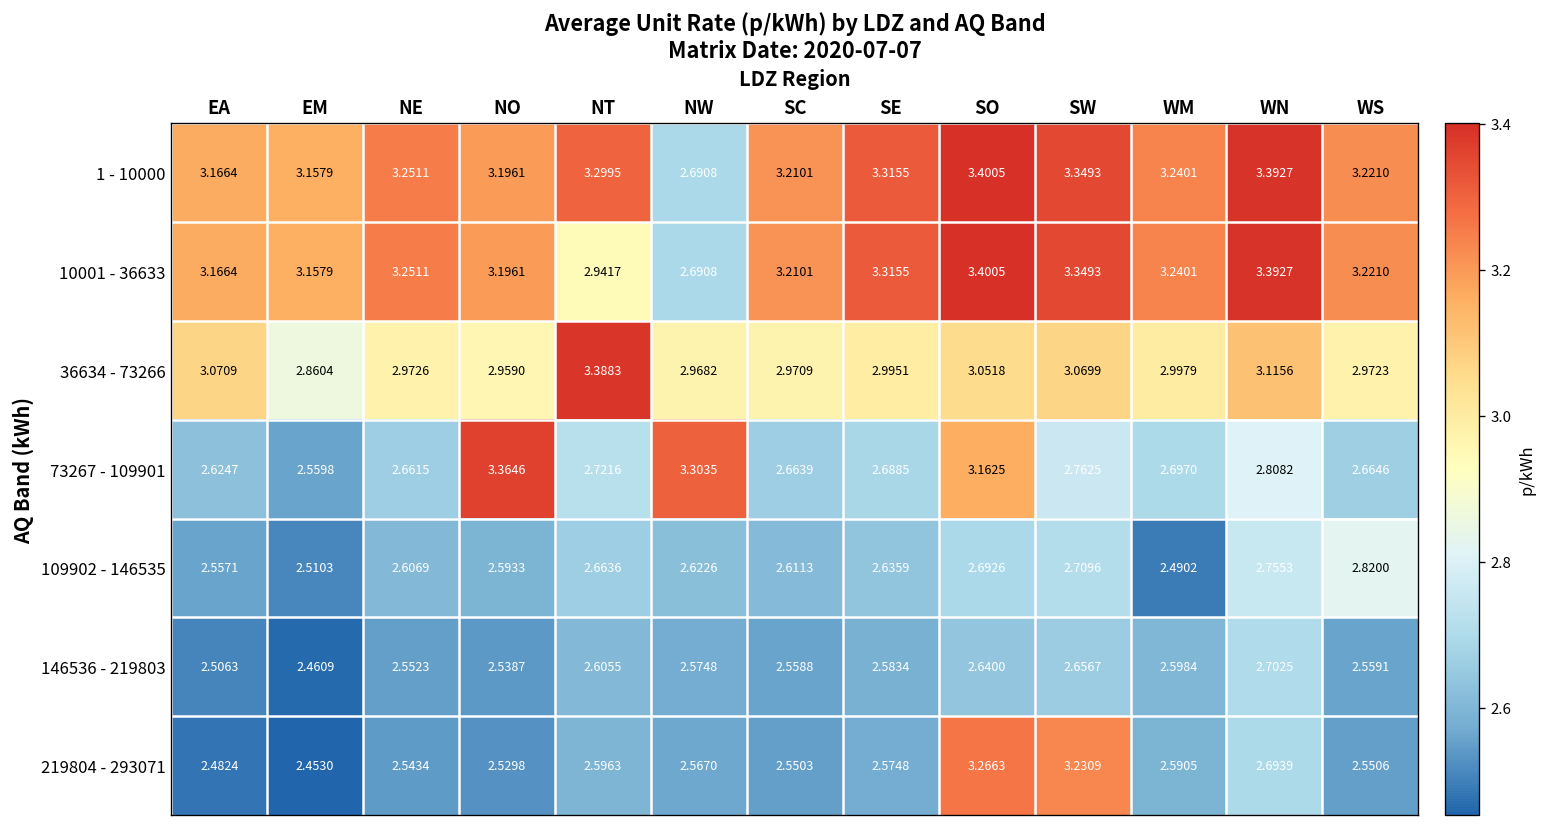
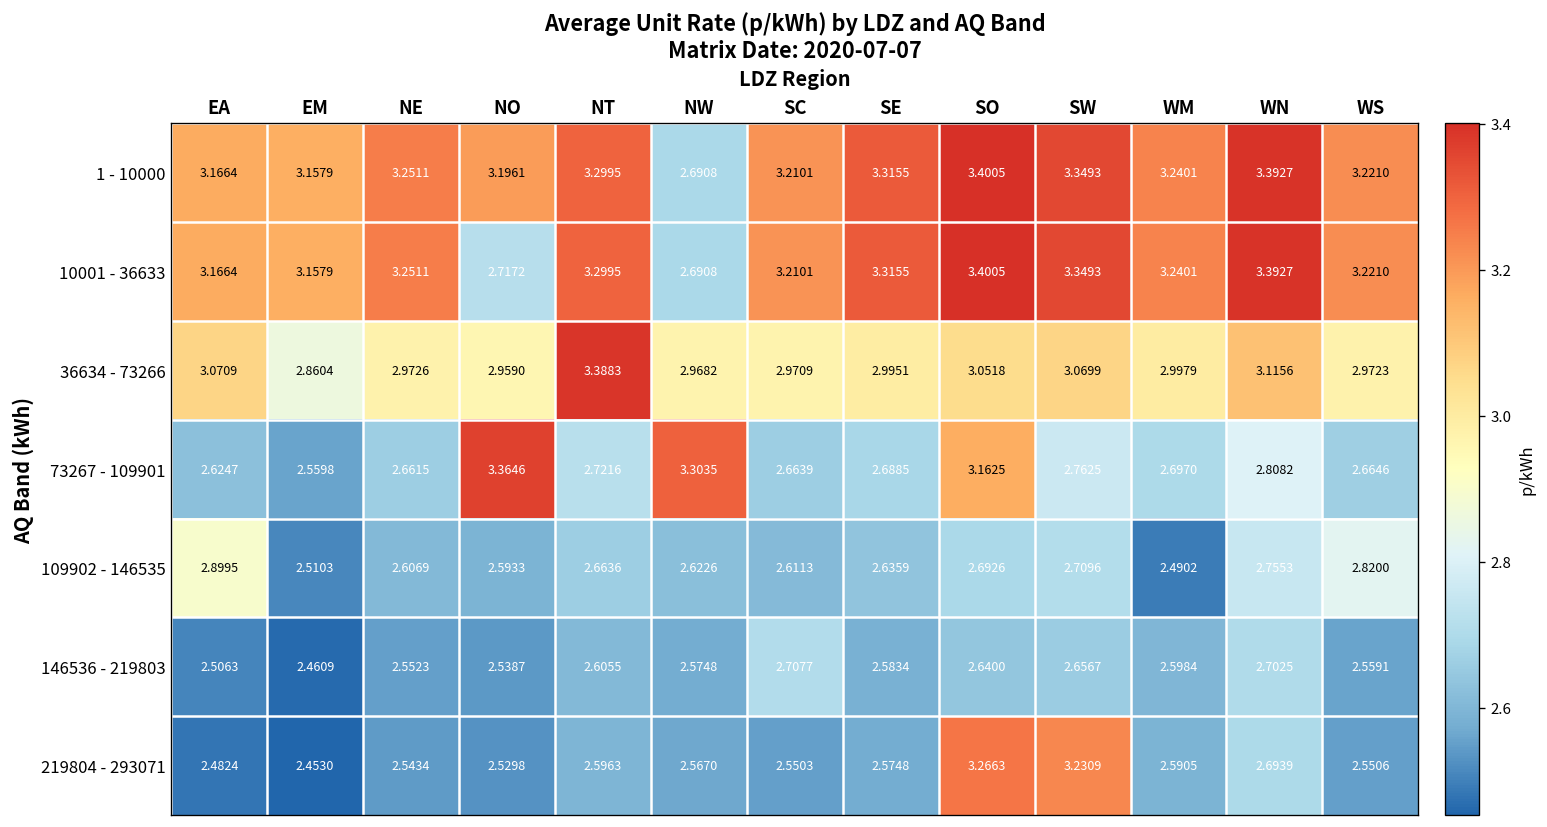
  {
    "1 - 10000": {
      "EA": 3.1664,
      "EM": 3.1579,
      "NE": 3.2511,
      "NO": 3.1961,
      "NT": 3.2995,
      "NW": 2.6908,
      "SC": 3.2101,
      "SE": 3.3155,
      "SO": 3.4005,
      "SW": 3.3493,
      "WM": 3.2401,
      "WN": 3.3927,
      "WS": 3.2210
    },
    "10001 - 36633": {
      "EA": 3.1664,
      "EM": 3.1579,
      "NE": 3.2511,
-     "NO": 3.1961,
-     "NT": 2.9417,
+     "NO": 2.7172,
+     "NT": 3.2995,
      "NW": 2.6908,
      "SC": 3.2101,
      "SE": 3.3155,
      "SO": 3.4005,
      "SW": 3.3493,
      "WM": 3.2401,
      "WN": 3.3927,
      "WS": 3.2210
    },
    "36634 - 73266": {
      "EA": 3.0709,
      "EM": 2.8604,
      "NE": 2.9726,
      "NO": 2.9590,
      "NT": 3.3883,
      "NW": 2.9682,
      "SC": 2.9709,
      "SE": 2.9951,
      "SO": 3.0518,
      "SW": 3.0699,
      "WM": 2.9979,
      "WN": 3.1156,
      "WS": 2.9723
    },
    "73267 - 109901": {
      "EA": 2.6247,
      "EM": 2.5598,
      "NE": 2.6615,
      "NO": 3.3646,
      "NT": 2.7216,
      "NW": 3.3035,
      "SC": 2.6639,
      "SE": 2.6885,
      "SO": 3.1625,
      "SW": 2.7625,
      "WM": 2.6970,
      "WN": 2.8082,
      "WS": 2.6646
    },
    "109902 - 146535": {
-     "EA": 2.5571,
+     "EA": 2.8995,
      "EM": 2.5103,
      "NE": 2.6069,
      "NO": 2.5933,
      "NT": 2.6636,
      "NW": 2.6226,
      "SC": 2.6113,
      "SE": 2.6359,
      "SO": 2.6926,
      "SW": 2.7096,
      "WM": 2.4902,
      "WN": 2.7553,
      "WS": 2.8200
    },
    "146536 - 219803": {
      "EA": 2.5063,
      "EM": 2.4609,
      "NE": 2.5523,
      "NO": 2.5387,
      "NT": 2.6055,
      "NW": 2.5748,
-     "SC": 2.5588,
+     "SC": 2.7077,
      "SE": 2.5834,
      "SO": 2.6400,
      "SW": 2.6567,
      "WM": 2.5984,
      "WN": 2.7025,
      "WS": 2.5591
    },
    "219804 - 293071": {
      "EA": 2.4824,
      "EM": 2.4530,
      "NE": 2.5434,
      "NO": 2.5298,
      "NT": 2.5963,
      "NW": 2.5670,
      "SC": 2.5503,
      "SE": 2.5748,
      "SO": 3.2663,
      "SW": 3.2309,
      "WM": 2.5905,
      "WN": 2.6939,
      "WS": 2.5506
    }
  }
